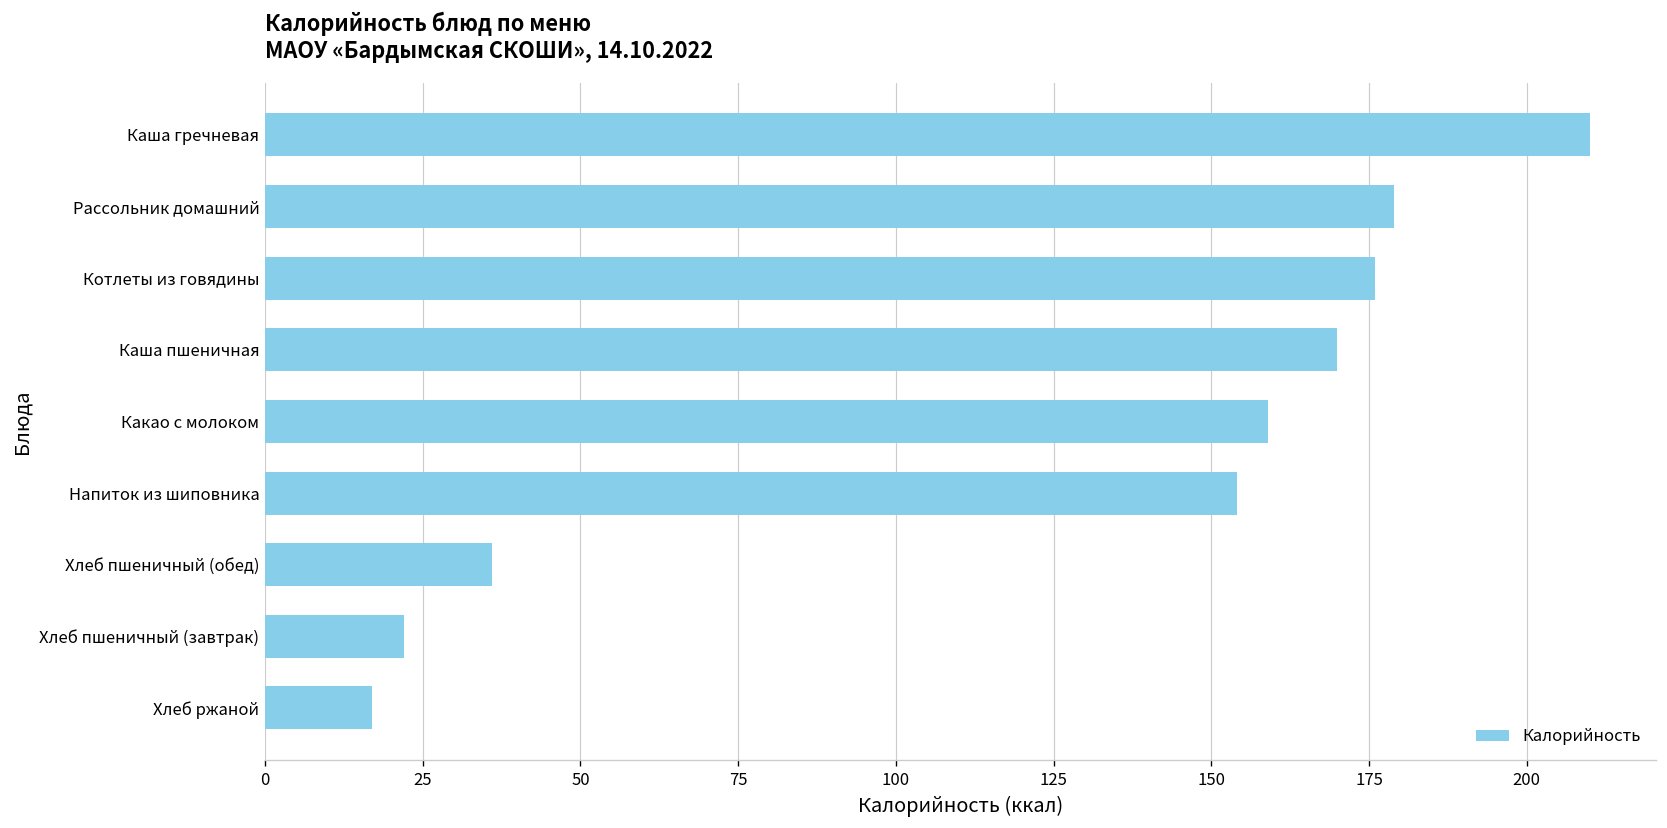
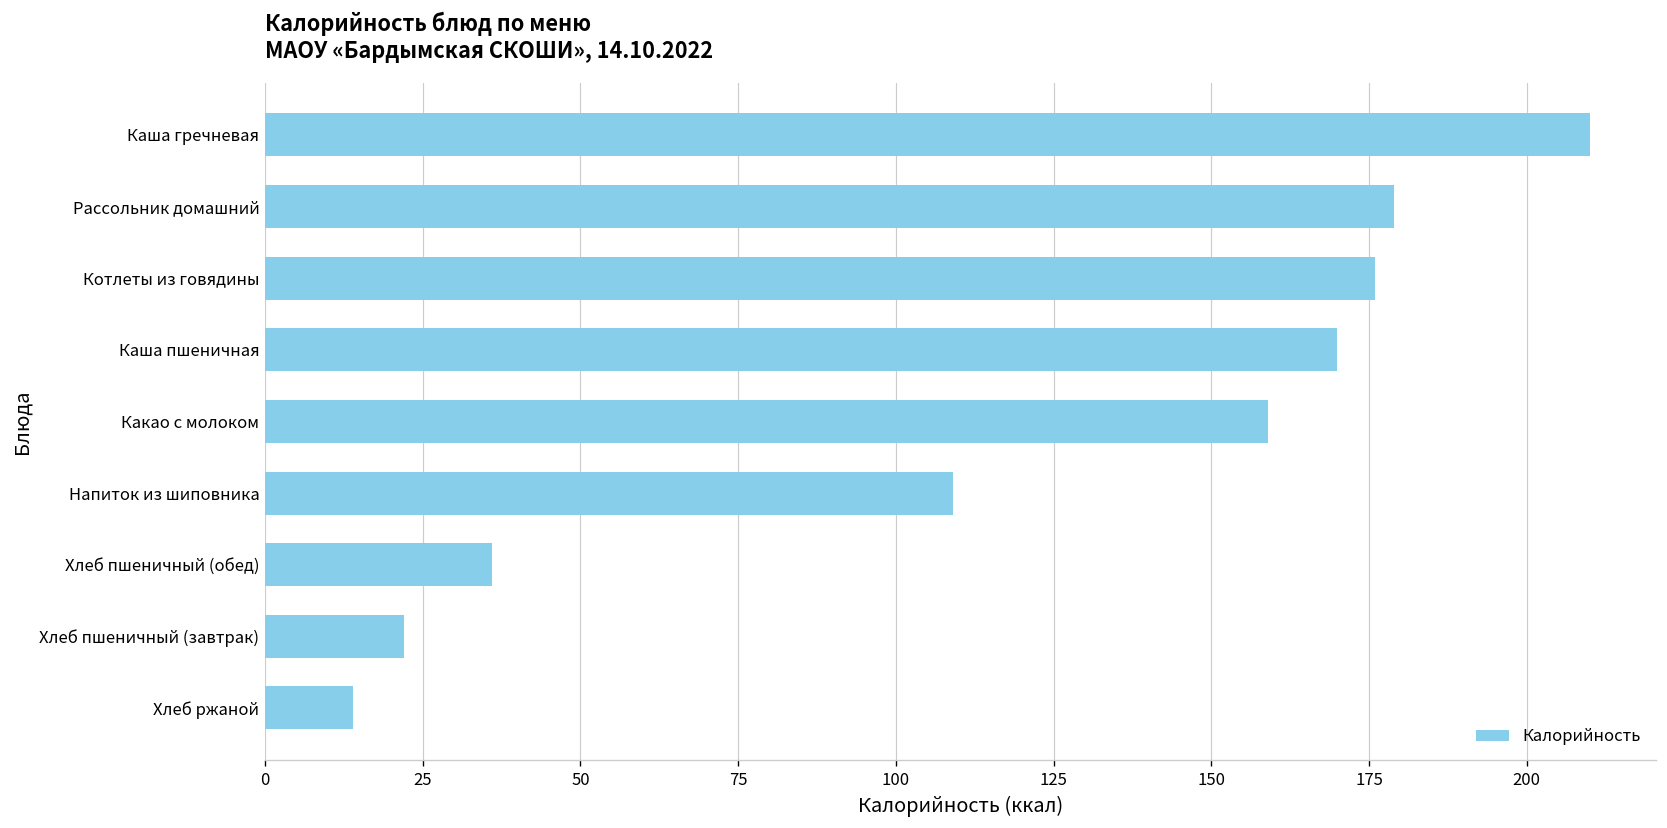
  {
    "Каша гречневая": 210,
    "Рассольник домашний": 179,
    "Котлеты из говядины": 176,
    "Каша пшеничная": 170,
    "Какао с молоком": 159,
-   "Напиток из шиповника": 154,
+   "Напиток из шиповника": 109,
    "Хлеб пшеничный (обед)": 36,
    "Хлеб пшеничный (завтрак)": 22,
-   "Хлеб ржаной": 17
+   "Хлеб ржаной": 14
  }
